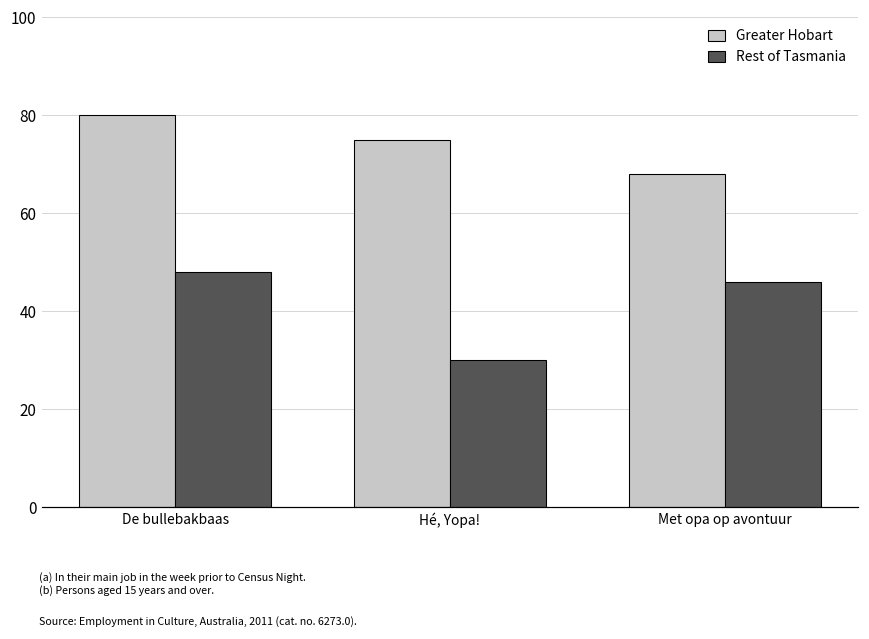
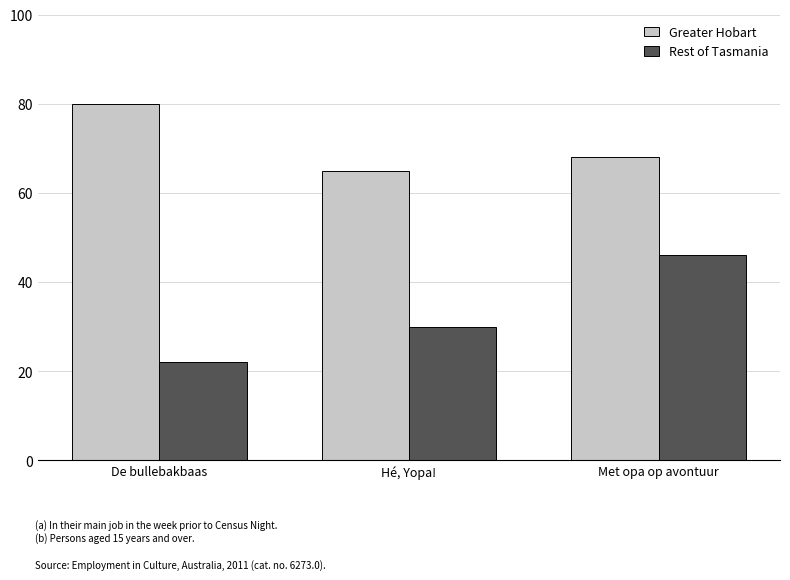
  {
    "Greater Hobart": {
      "De bullebakbaas": 80,
-     "Hé, Yopa!": 75,
+     "Hé, Yopa!": 65,
      "Met opa op avontuur": 68
    },
    "Rest of Tasmania": {
-     "De bullebakbaas": 48,
+     "De bullebakbaas": 22,
      "Hé, Yopa!": 30,
      "Met opa op avontuur": 46
    }
  }
